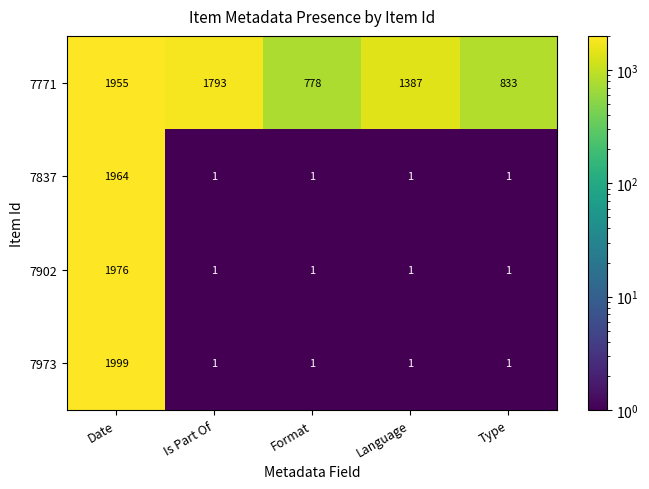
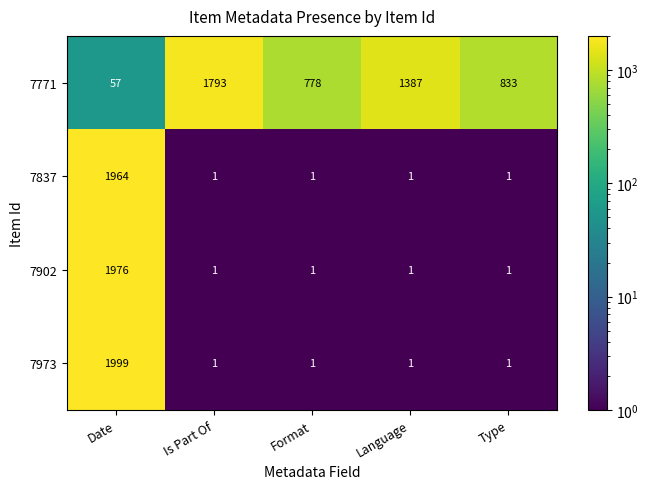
  {
    "7771": {
-     "Date": 1955,
+     "Date": 57,
      "Is Part Of": 1793,
      "Format": 778,
      "Language": 1387,
      "Type": 833
    },
    "7837": {
      "Date": 1964,
      "Is Part Of": 1,
      "Format": 1,
      "Language": 1,
      "Type": 1
    },
    "7902": {
      "Date": 1976,
      "Is Part Of": 1,
      "Format": 1,
      "Language": 1,
      "Type": 1
    },
    "7973": {
      "Date": 1999,
      "Is Part Of": 1,
      "Format": 1,
      "Language": 1,
      "Type": 1
    }
  }
